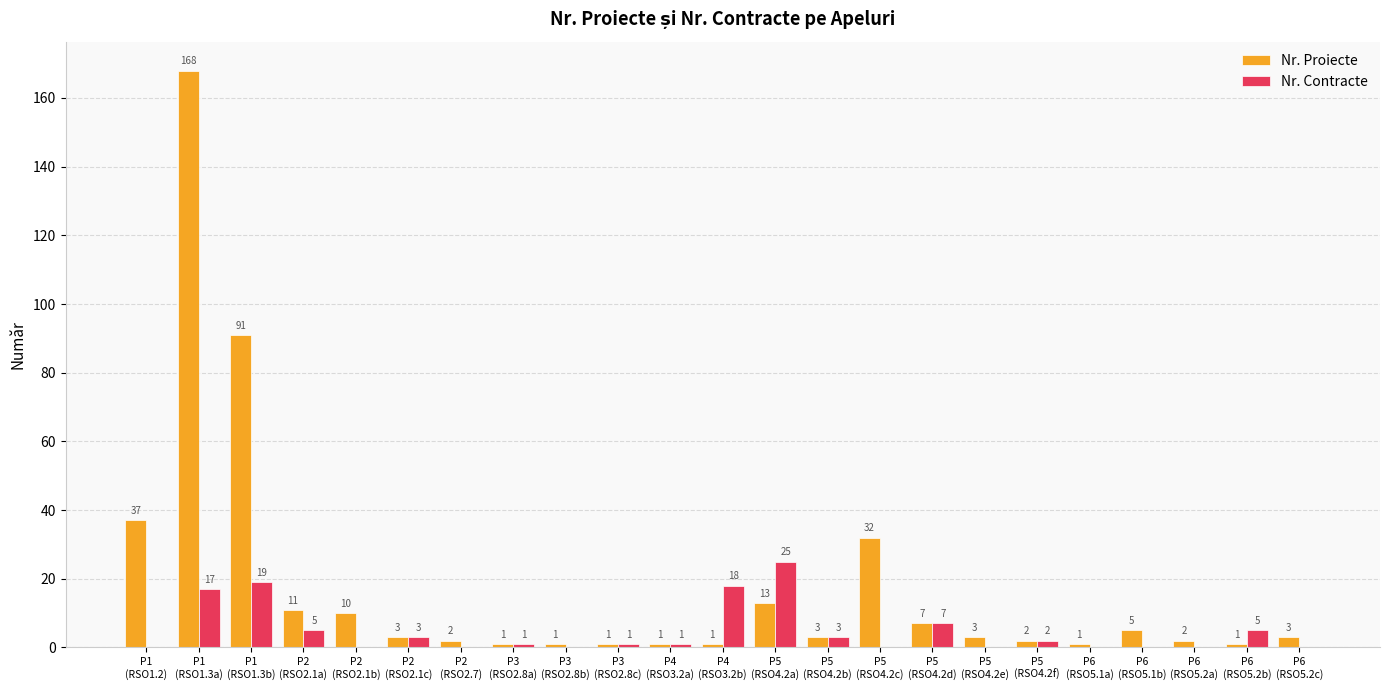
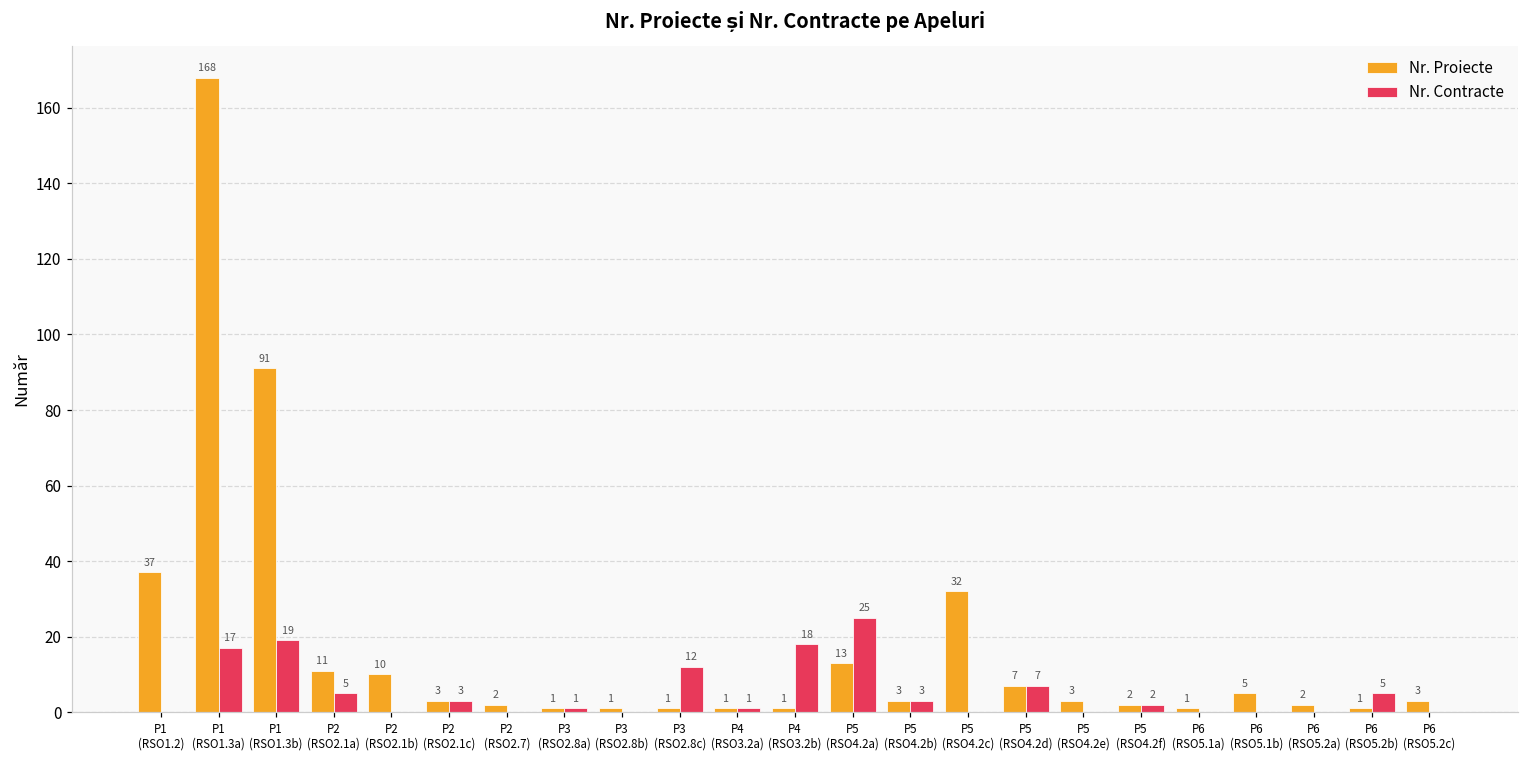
  {
    "Nr. Proiecte": {
      "P1 (RSO1.2)": 37,
      "P1 (RSO1.3a)": 168,
      "P1 (RSO1.3b)": 91,
      "P2 (RSO2.1a)": 11,
      "P2 (RSO2.1b)": 10,
      "P2 (RSO2.1c)": 3,
      "P2 (RSO2.7)": 2,
      "P3 (RSO2.8a)": 1,
      "P3 (RSO2.8b)": 1,
      "P3 (RSO2.8c)": 1,
      "P4 (RSO3.2a)": 1,
      "P4 (RSO3.2b)": 1,
      "P5 (RSO4.2a)": 13,
      "P5 (RSO4.2b)": 3,
      "P5 (RSO4.2c)": 32,
      "P5 (RSO4.2d)": 7,
      "P5 (RSO4.2e)": 3,
      "P5 (RSO4.2f)": 2,
      "P6 (RSO5.1a)": 1,
      "P6 (RSO5.1b)": 5,
      "P6 (RSO5.2a)": 2,
      "P6 (RSO5.2b)": 1,
      "P6 (RSO5.2c)": 3
    },
    "Nr. Contracte": {
      "P1 (RSO1.3a)": 17,
      "P1 (RSO1.3b)": 19,
      "P2 (RSO2.1a)": 5,
      "P2 (RSO2.1c)": 3,
      "P3 (RSO2.8a)": 1,
-     "P3 (RSO2.8c)": 1,
+     "P3 (RSO2.8c)": 12,
      "P4 (RSO3.2a)": 1,
      "P4 (RSO3.2b)": 18,
      "P5 (RSO4.2a)": 25,
      "P5 (RSO4.2b)": 3,
      "P5 (RSO4.2d)": 7,
      "P5 (RSO4.2f)": 2,
      "P6 (RSO5.2b)": 5
    }
  }
